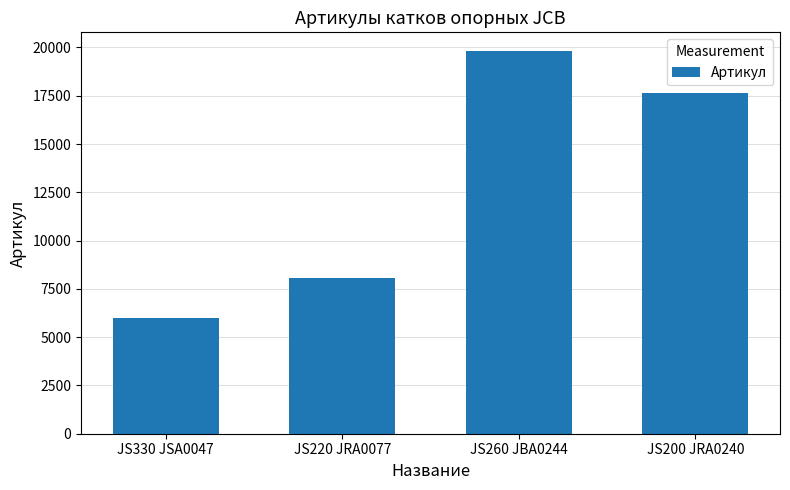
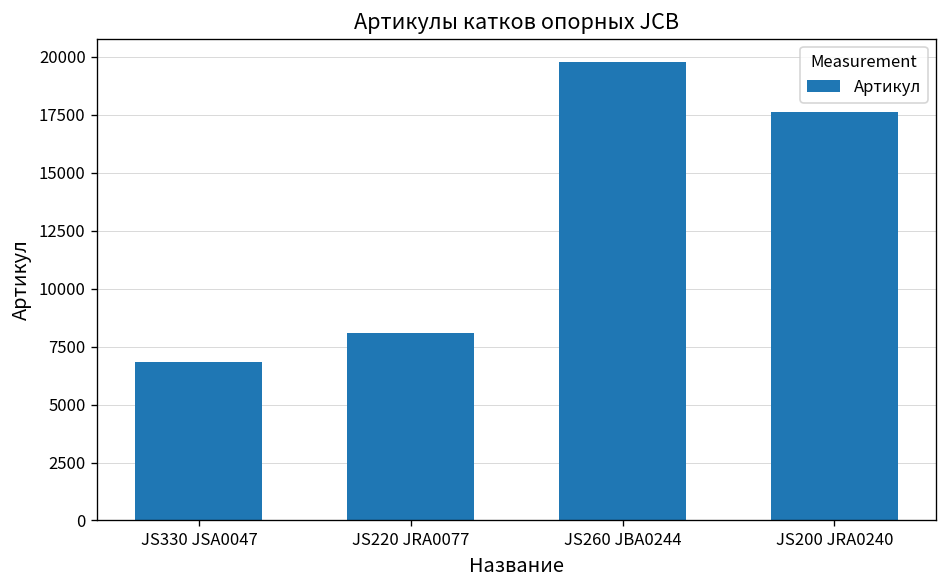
  {
-   "JS330 JSA0047": 6000,
+   "JS330 JSA0047": 6800,
    "JS220 JRA0077": 8100,
    "JS260 JBA0244": 19800,
    "JS200 JRA0240": 17600
  }
